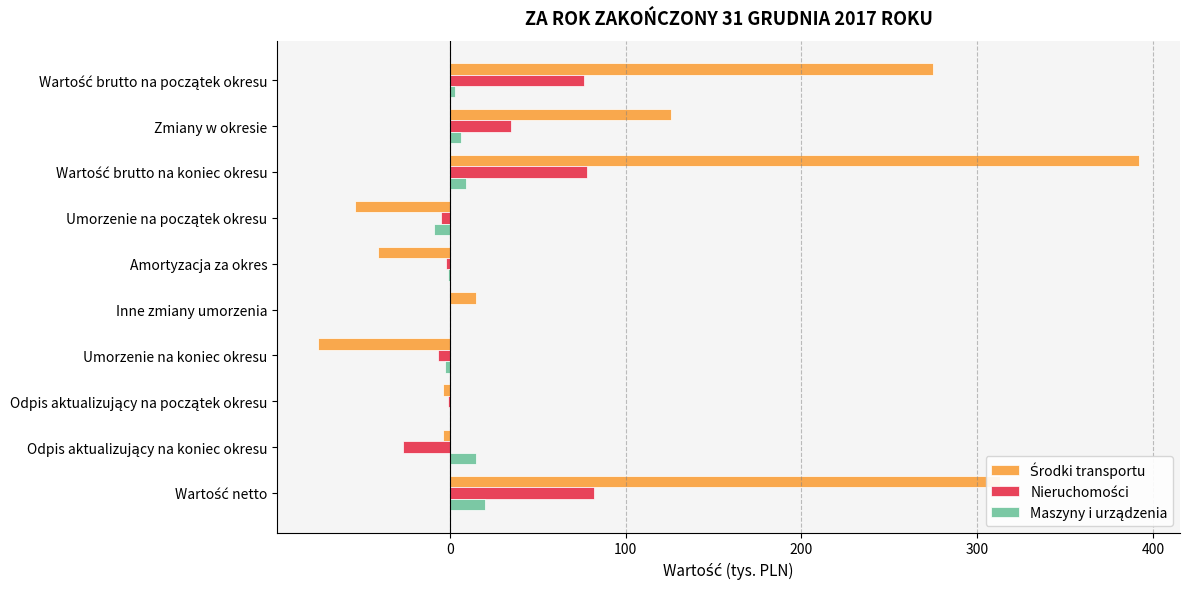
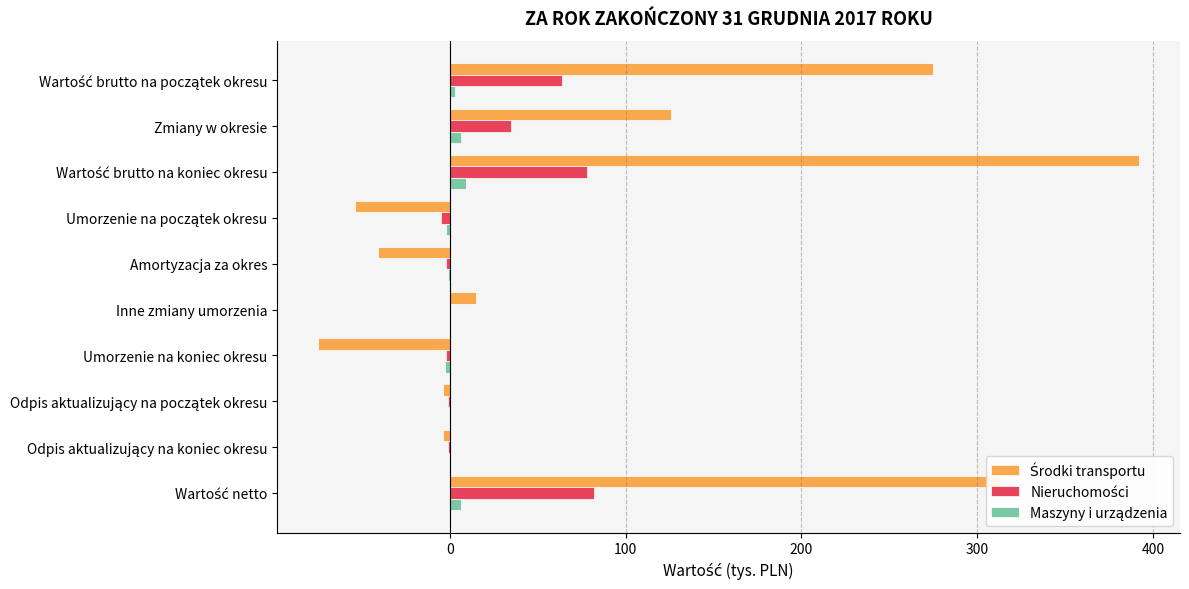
  {
    "Środki transportu": {
      "Wartość brutto na początek okresu": 275,
      "Zmiany w okresie": 126,
      "Wartość brutto na koniec okresu": 392,
      "Umorzenie na początek okresu": -54,
      "Amortyzacja za okres": -41,
      "Inne zmiany umorzenia": 15,
      "Umorzenie na koniec okresu": -75,
      "Odpis aktualizujący na początek okresu": -4,
      "Odpis aktualizujący na koniec okresu": -4
    },
    "Nieruchomości": {
-     "Wartość brutto na początek okresu": 76,
+     "Wartość brutto na początek okresu": 64,
      "Zmiany w okresie": 35,
      "Wartość brutto na koniec okresu": 78,
      "Umorzenie na początek okresu": -5,
      "Amortyzacja za okres": -2,
      "Inne zmiany umorzenia": 0,
-     "Umorzenie na koniec okresu": -7,
-     "Odpis aktualizujący na koniec okresu": -27,
+     "Umorzenie na koniec okresu": -2,
+     "Odpis aktualizujący na koniec okresu": -1,
      "Wartość netto": 82
    },
    "Maszyny i urządzenia": {
      "Wartość brutto na początek okresu": 3,
      "Zmiany w okresie": 6,
      "Wartość brutto na koniec okresu": 9,
-     "Umorzenie na początek okresu": -9,
+     "Umorzenie na początek okresu": -2,
      "Inne zmiany umorzenia": 0,
      "Umorzenie na koniec okresu": -3,
      "Odpis aktualizujący na początek okresu": 0,
-     "Odpis aktualizujący na koniec okresu": 15,
-     "Wartość netto": 20
+     "Odpis aktualizujący na koniec okresu": 0,
+     "Wartość netto": 6
    }
  }
